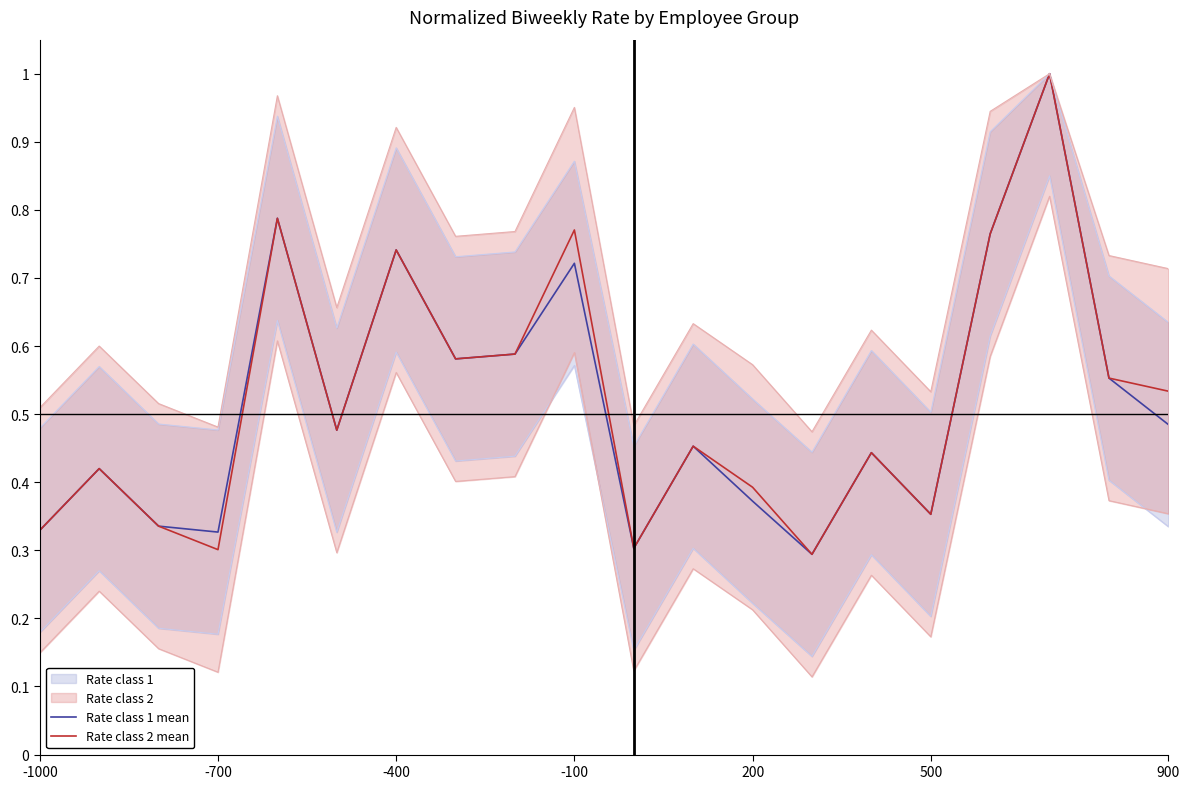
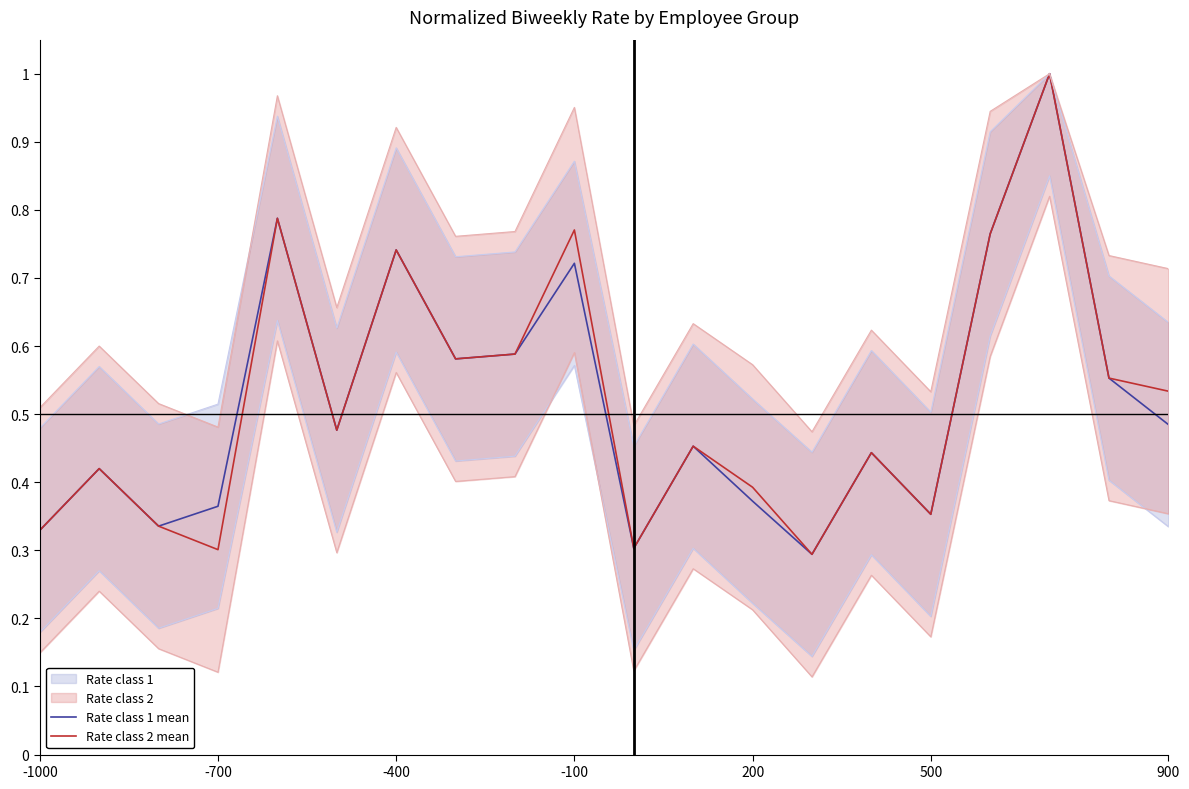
  {
    "Rate class 1 mean": {
-     "-700": 0.33,
+     "-700": 0.36,
      "-100": 0.72,
      "200": 0.37,
      "900": 0.48
    },
    "Rate class 2 mean": {
      "-700": 0.30,
      "-100": 0.77,
      "200": 0.39,
      "900": 0.53
    }
  }
